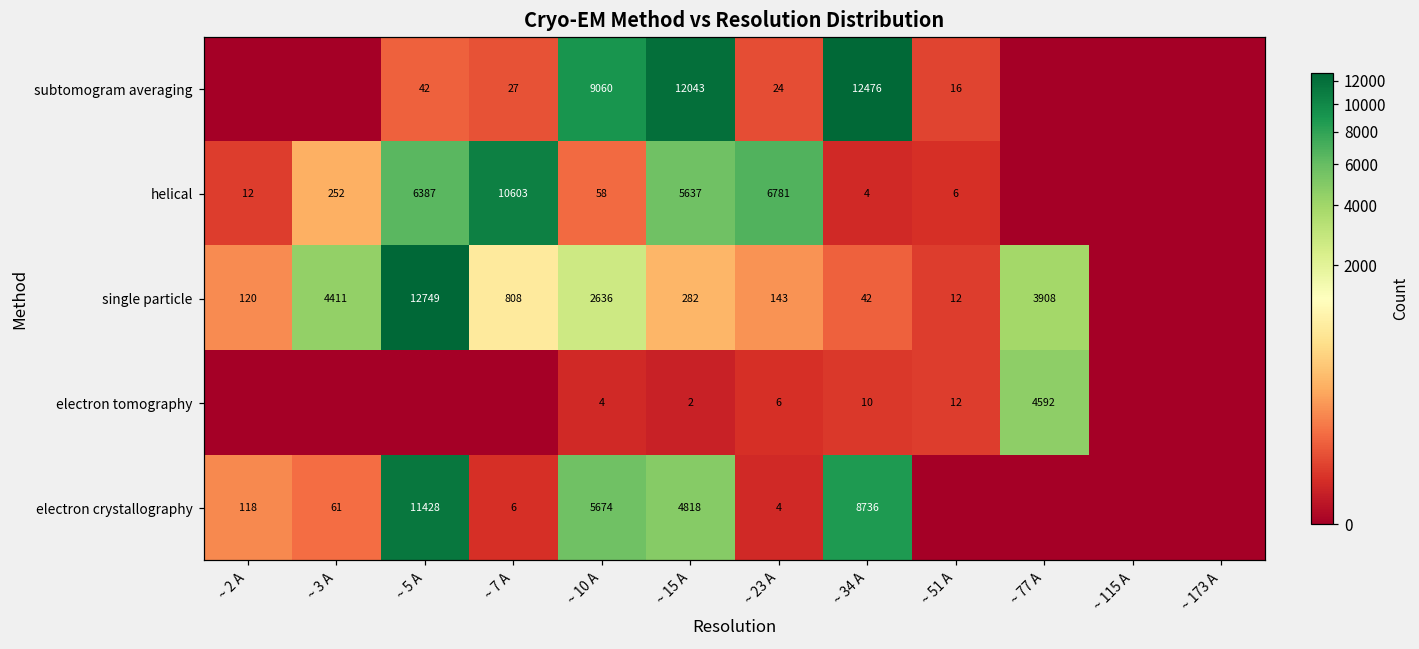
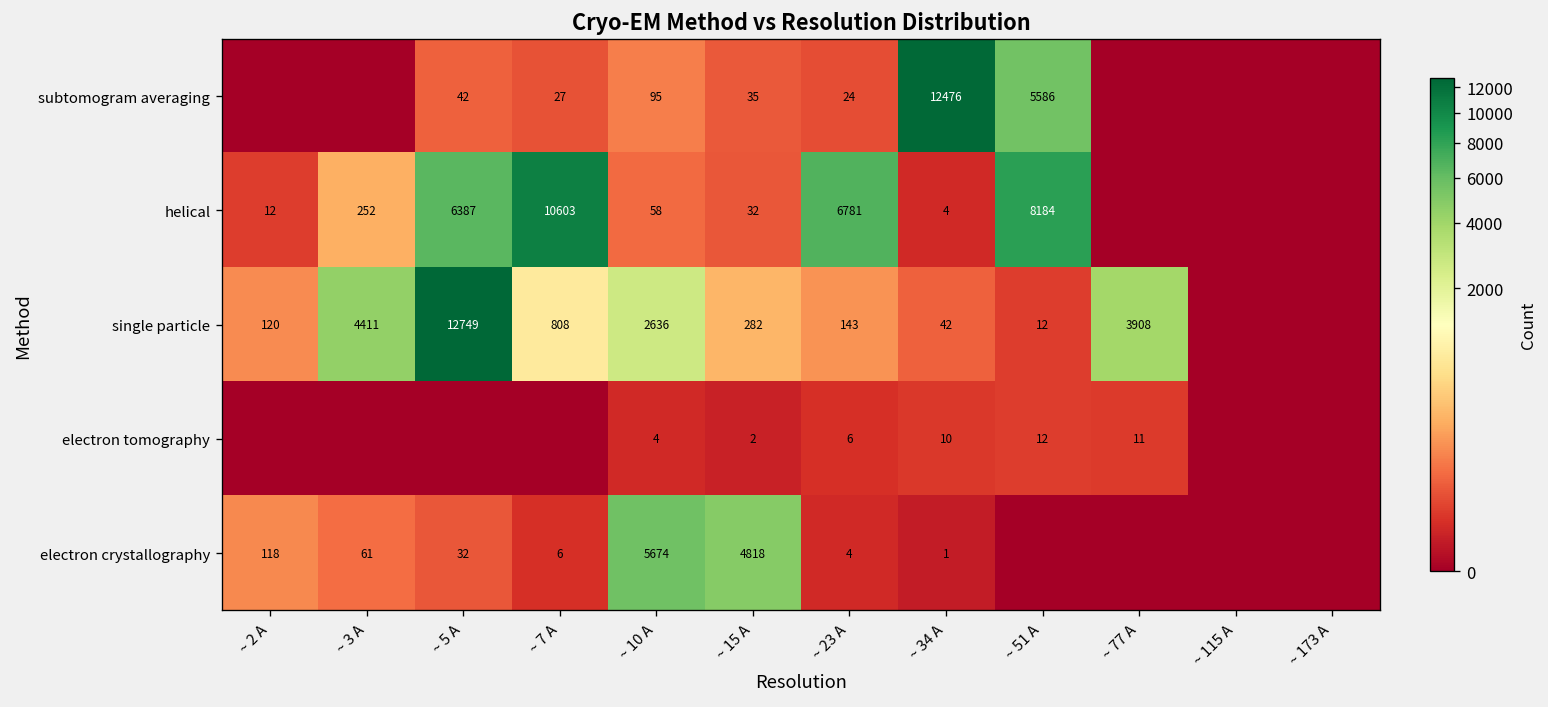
  {
    "subtomogram averaging": {
      "~ 5 A": 42,
      "~ 7 A": 27,
-     "~ 10 A": 9060,
-     "~ 15 A": 12043,
+     "~ 10 A": 95,
+     "~ 15 A": 35,
      "~ 23 A": 24,
      "~ 34 A": 12476,
-     "~ 51 A": 16
+     "~ 51 A": 5586
    },
    "helical": {
      "~ 2 A": 12,
      "~ 3 A": 252,
      "~ 5 A": 6387,
      "~ 7 A": 10603,
      "~ 10 A": 58,
-     "~ 15 A": 5637,
+     "~ 15 A": 32,
      "~ 23 A": 6781,
      "~ 34 A": 4,
-     "~ 51 A": 6
+     "~ 51 A": 8184
    },
    "single particle": {
      "~ 2 A": 120,
      "~ 3 A": 4411,
      "~ 5 A": 12749,
      "~ 7 A": 808,
      "~ 10 A": 2636,
      "~ 15 A": 282,
      "~ 23 A": 143,
      "~ 34 A": 42,
      "~ 51 A": 12,
      "~ 77 A": 3908
    },
    "electron tomography": {
      "~ 10 A": 4,
      "~ 15 A": 2,
      "~ 23 A": 6,
      "~ 34 A": 10,
      "~ 51 A": 12,
-     "~ 77 A": 4592
+     "~ 77 A": 11
    },
    "electron crystallography": {
      "~ 2 A": 118,
      "~ 3 A": 61,
-     "~ 5 A": 11428,
+     "~ 5 A": 32,
      "~ 7 A": 6,
      "~ 10 A": 5674,
      "~ 15 A": 4818,
      "~ 23 A": 4,
-     "~ 34 A": 8736
+     "~ 34 A": 1
    }
  }
